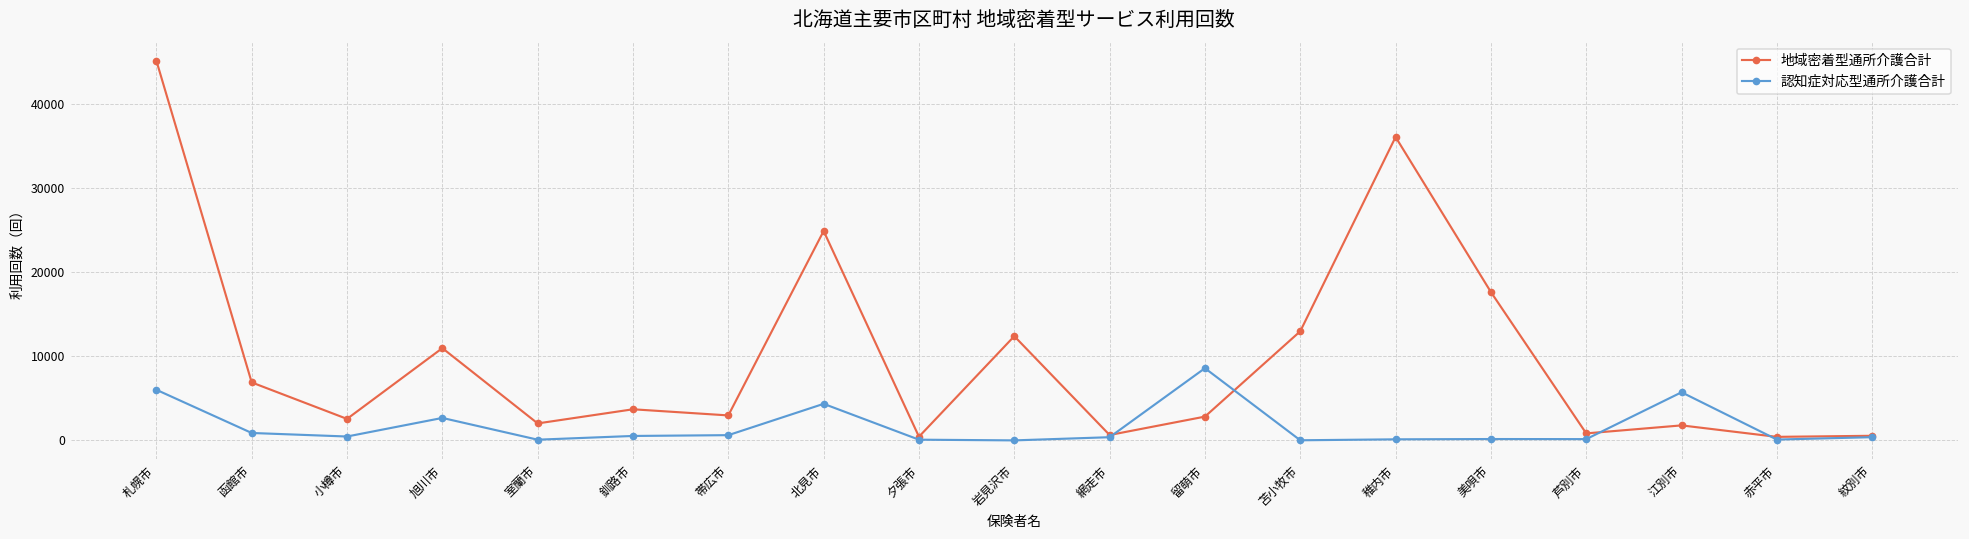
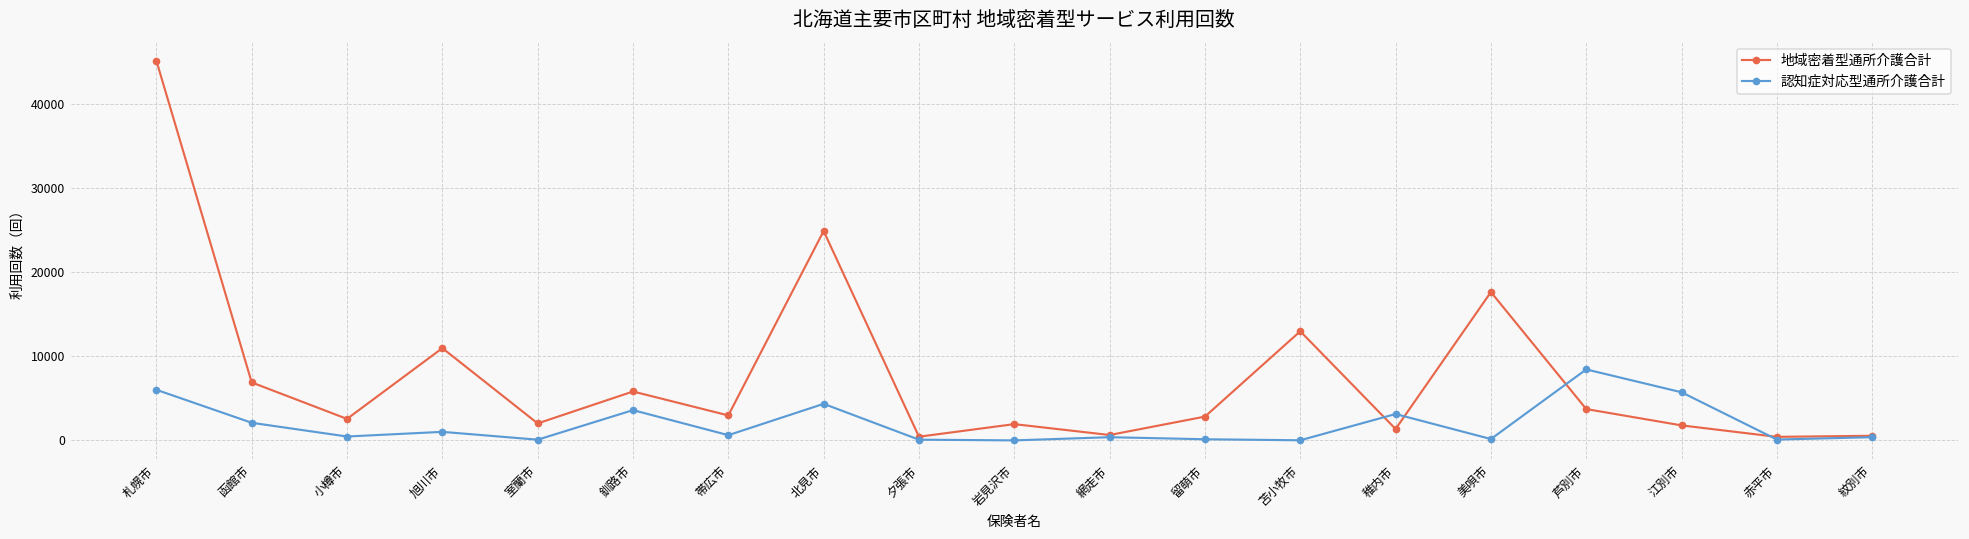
  {
    "地域密着型通所介護合計": {
      "札幌市": 45000,
      "函館市": 7000,
      "小樽市": 3000,
      "旭川市": 11000,
      "室蘭市": 2000,
-     "釧路市": 4000,
+     "釧路市": 6000,
      "帯広市": 3000,
      "北見市": 25000,
      "夕張市": 0,
-     "岩見沢市": 12000,
+     "岩見沢市": 2000,
      "留萌市": 3000,
      "苫小牧市": 13000,
-     "稚内市": 36000,
+     "稚内市": 1000,
      "美唄市": 18000,
-     "芦別市": 1000,
+     "芦別市": 4000,
      "江別市": 2000
    },
    "認知症対応型通所介護合計": {
      "札幌市": 6000,
-     "函館市": 1000,
+     "函館市": 2000,
      "小樽市": 0,
-     "旭川市": 3000,
+     "旭川市": 1000,
      "室蘭市": 0,
-     "釧路市": 1000,
+     "釧路市": 4000,
      "帯広市": 1000,
      "北見市": 4000,
      "夕張市": 0,
      "岩見沢市": 0,
-     "留萌市": 9000,
+     "留萌市": 0,
      "苫小牧市": 0,
-     "稚内市": 0,
+     "稚内市": 3000,
      "美唄市": 0,
-     "芦別市": 0,
+     "芦別市": 8000,
      "江別市": 6000
    }
  }
